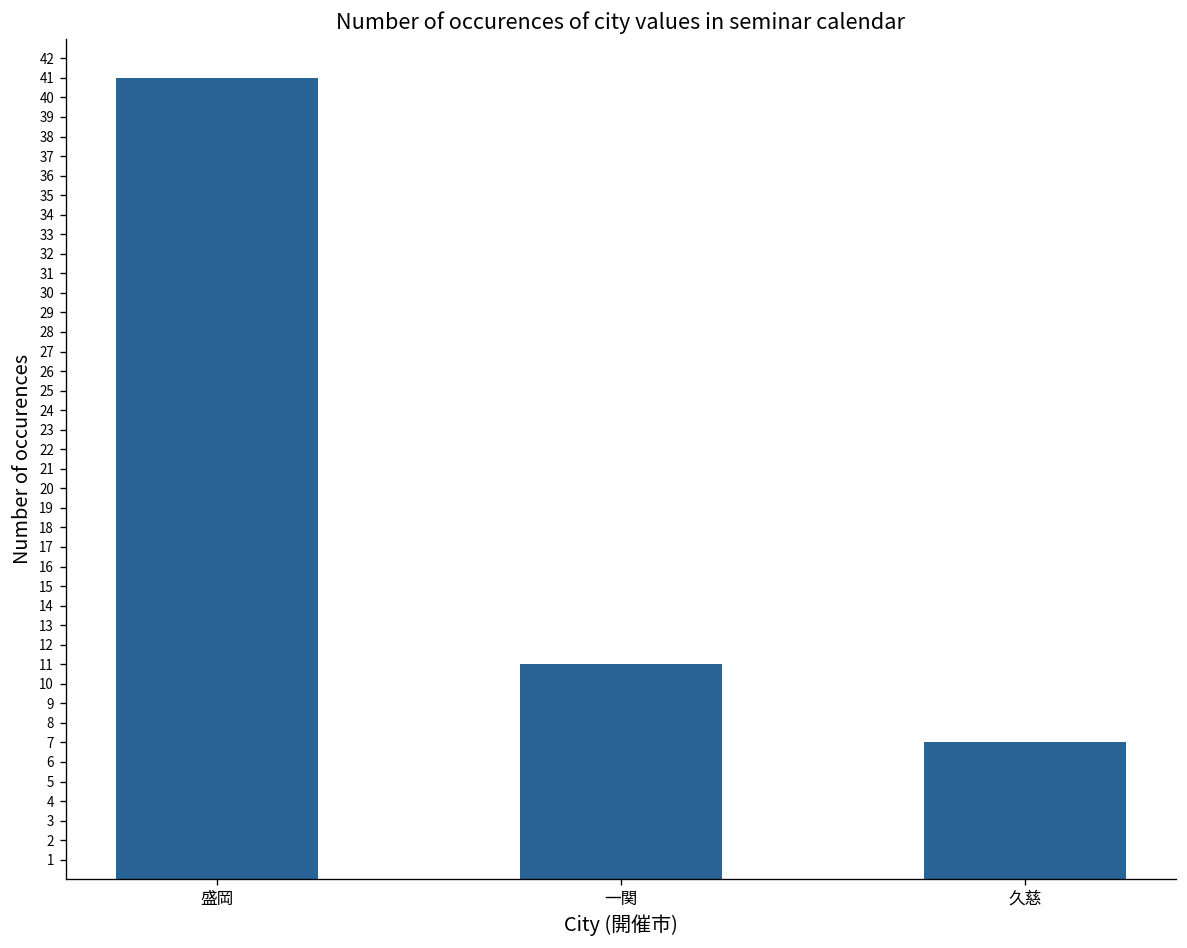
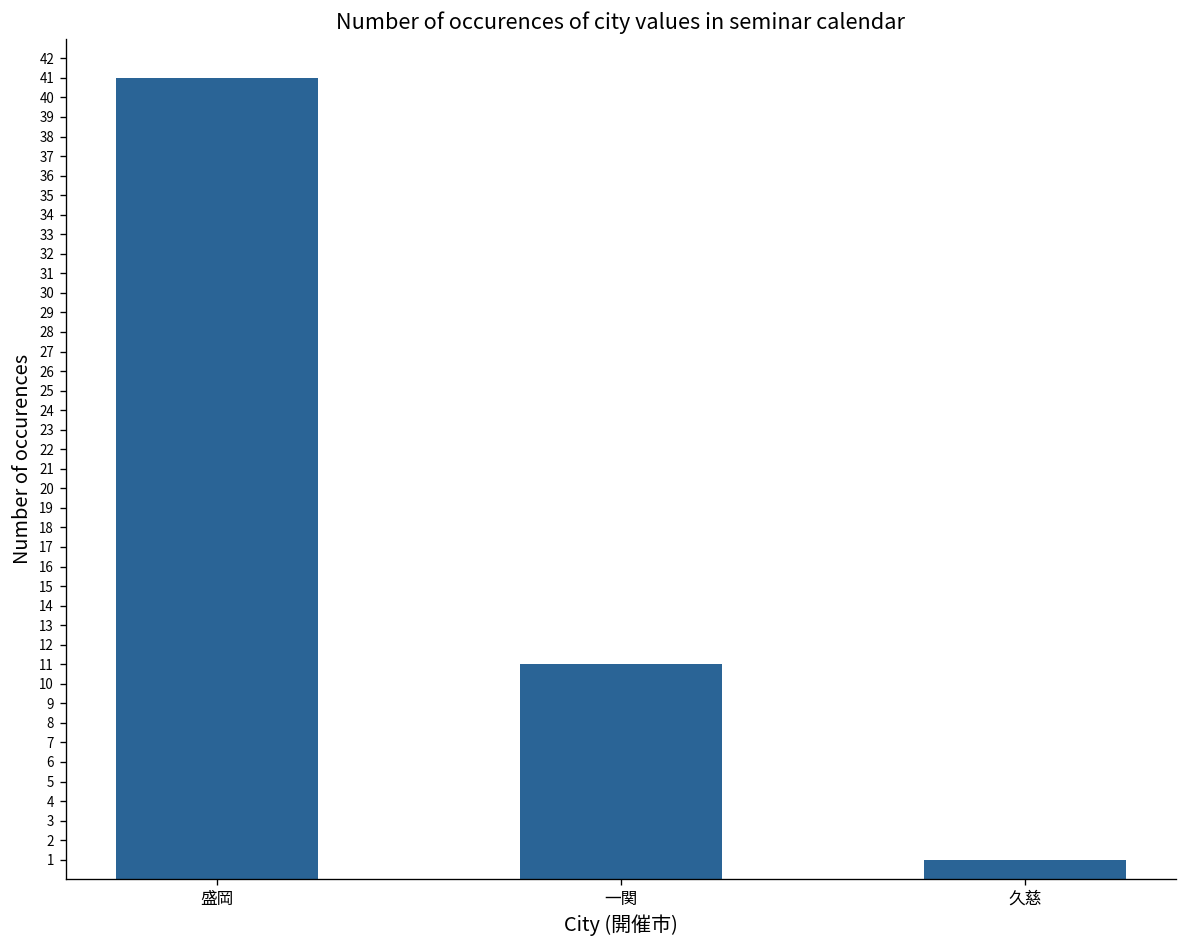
  {
    "盛岡": 41,
    "一関": 11,
-   "久慈": 7
+   "久慈": 1
  }
